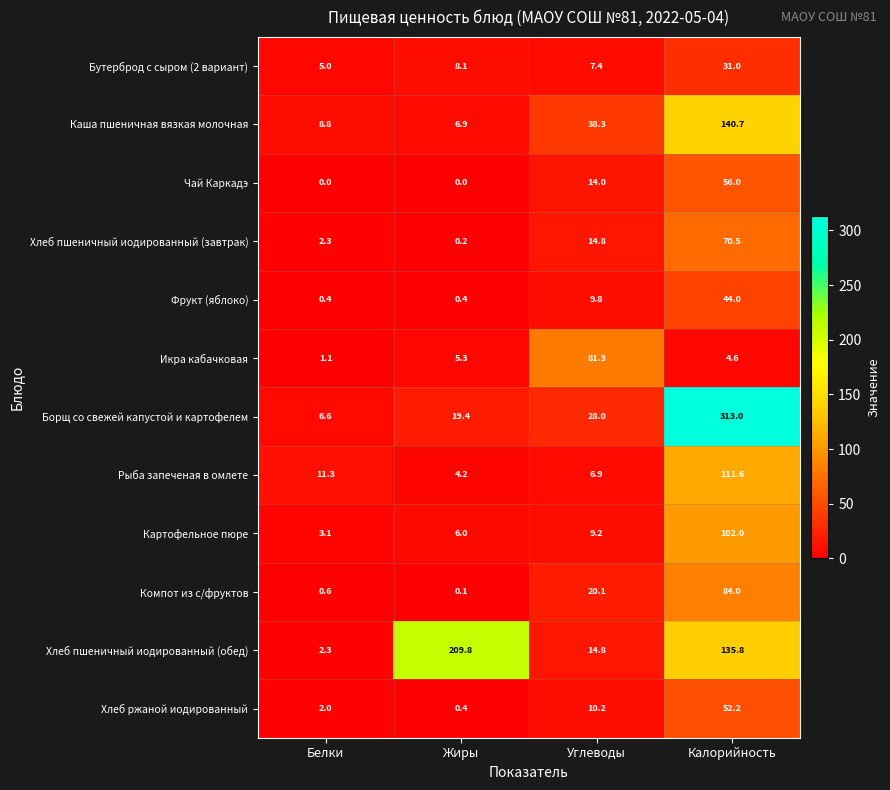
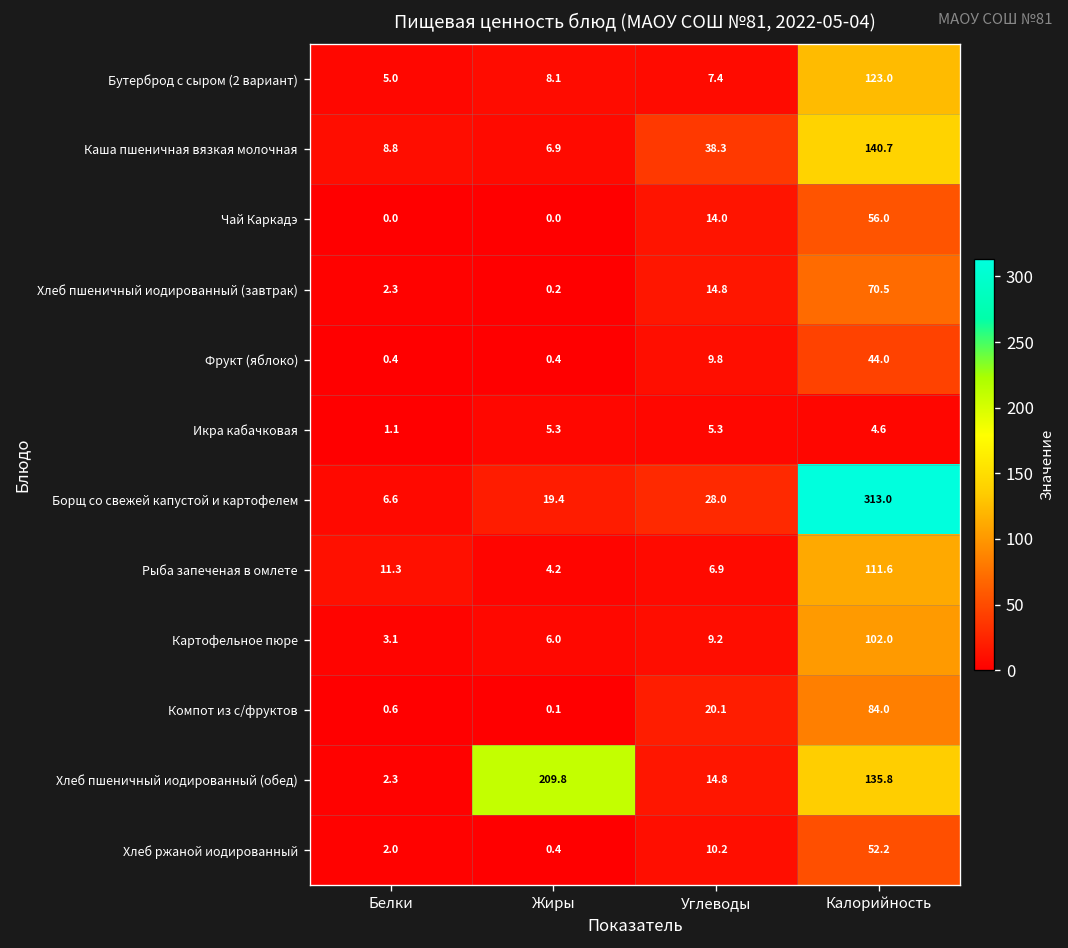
  {
    "Бутерброд с сыром (2 вариант)": {
      "Белки": 5.0,
      "Жиры": 8.1,
      "Углеводы": 7.4,
-     "Калорийность": 31.0
+     "Калорийность": 123.0
    },
    "Каша пшеничная вязкая молочная": {
      "Белки": 8.8,
      "Жиры": 6.9,
      "Углеводы": 38.3,
      "Калорийность": 140.7
    },
    "Чай Каркадэ": {
      "Белки": 0.0,
      "Жиры": 0.0,
      "Углеводы": 14.0,
      "Калорийность": 56.0
    },
    "Хлеб пшеничный иодированный (завтрак)": {
      "Белки": 2.3,
      "Жиры": 0.2,
      "Углеводы": 14.8,
      "Калорийность": 70.5
    },
    "Фрукт (яблоко)": {
      "Белки": 0.4,
      "Жиры": 0.4,
      "Углеводы": 9.8,
      "Калорийность": 44.0
    },
    "Икра кабачковая": {
      "Белки": 1.1,
      "Жиры": 5.3,
-     "Углеводы": 81.3,
+     "Углеводы": 5.3,
      "Калорийность": 4.6
    },
    "Борщ со свежей капустой и картофелем": {
      "Белки": 6.6,
      "Жиры": 19.4,
      "Углеводы": 28.0,
      "Калорийность": 313.0
    },
    "Рыба запеченая в омлете": {
      "Белки": 11.3,
      "Жиры": 4.2,
      "Углеводы": 6.9,
      "Калорийность": 111.6
    },
    "Картофельное пюре": {
      "Белки": 3.1,
      "Жиры": 6.0,
      "Углеводы": 9.2,
      "Калорийность": 102.0
    },
    "Компот из с/фруктов": {
      "Белки": 0.6,
      "Жиры": 0.1,
      "Углеводы": 20.1,
      "Калорийность": 84.0
    },
    "Хлеб пшеничный иодированный (обед)": {
      "Белки": 2.3,
      "Жиры": 209.8,
      "Углеводы": 14.8,
      "Калорийность": 135.8
    },
    "Хлеб ржаной иодированный": {
      "Белки": 2.0,
      "Жиры": 0.4,
      "Углеводы": 10.2,
      "Калорийность": 52.2
    }
  }
